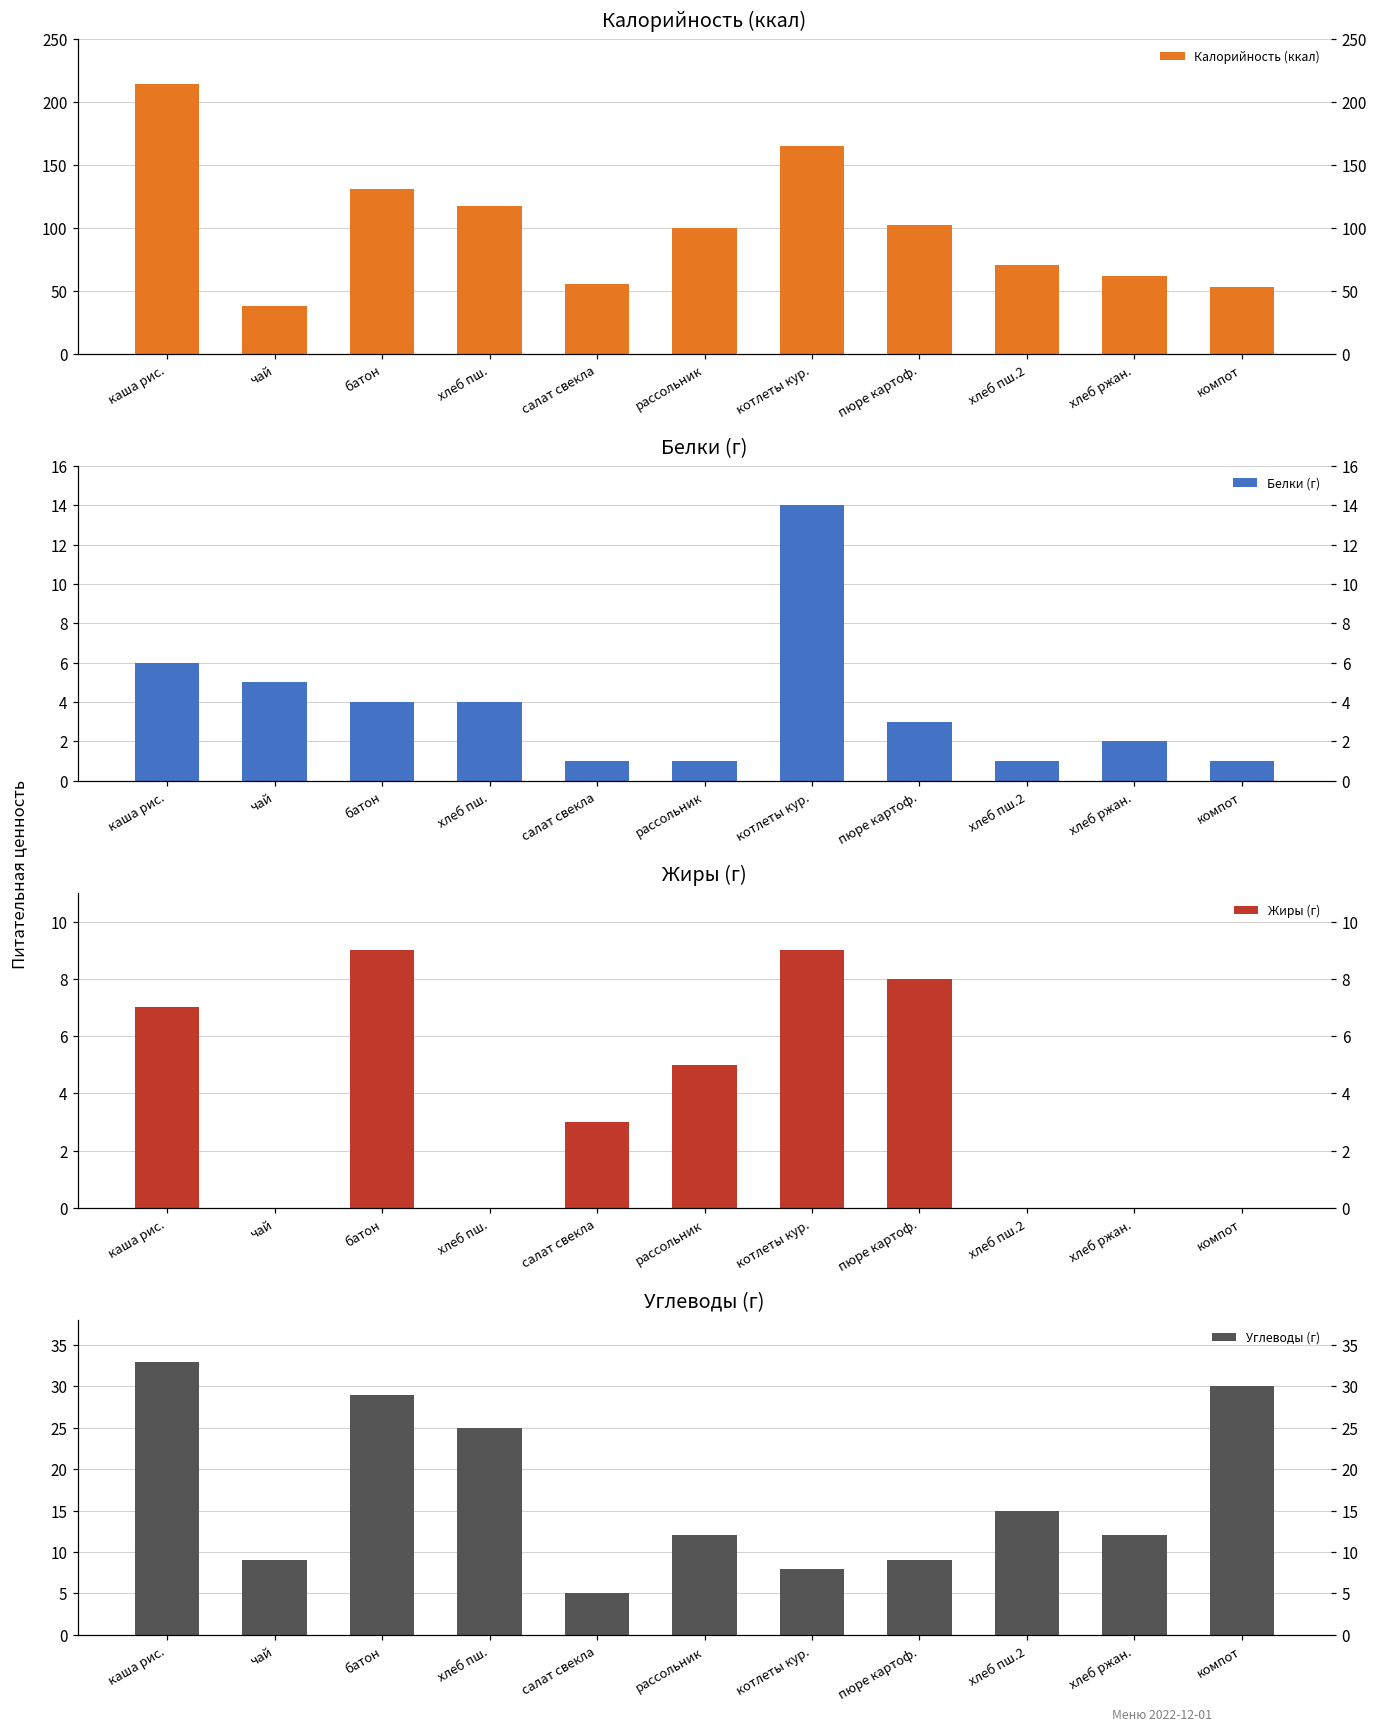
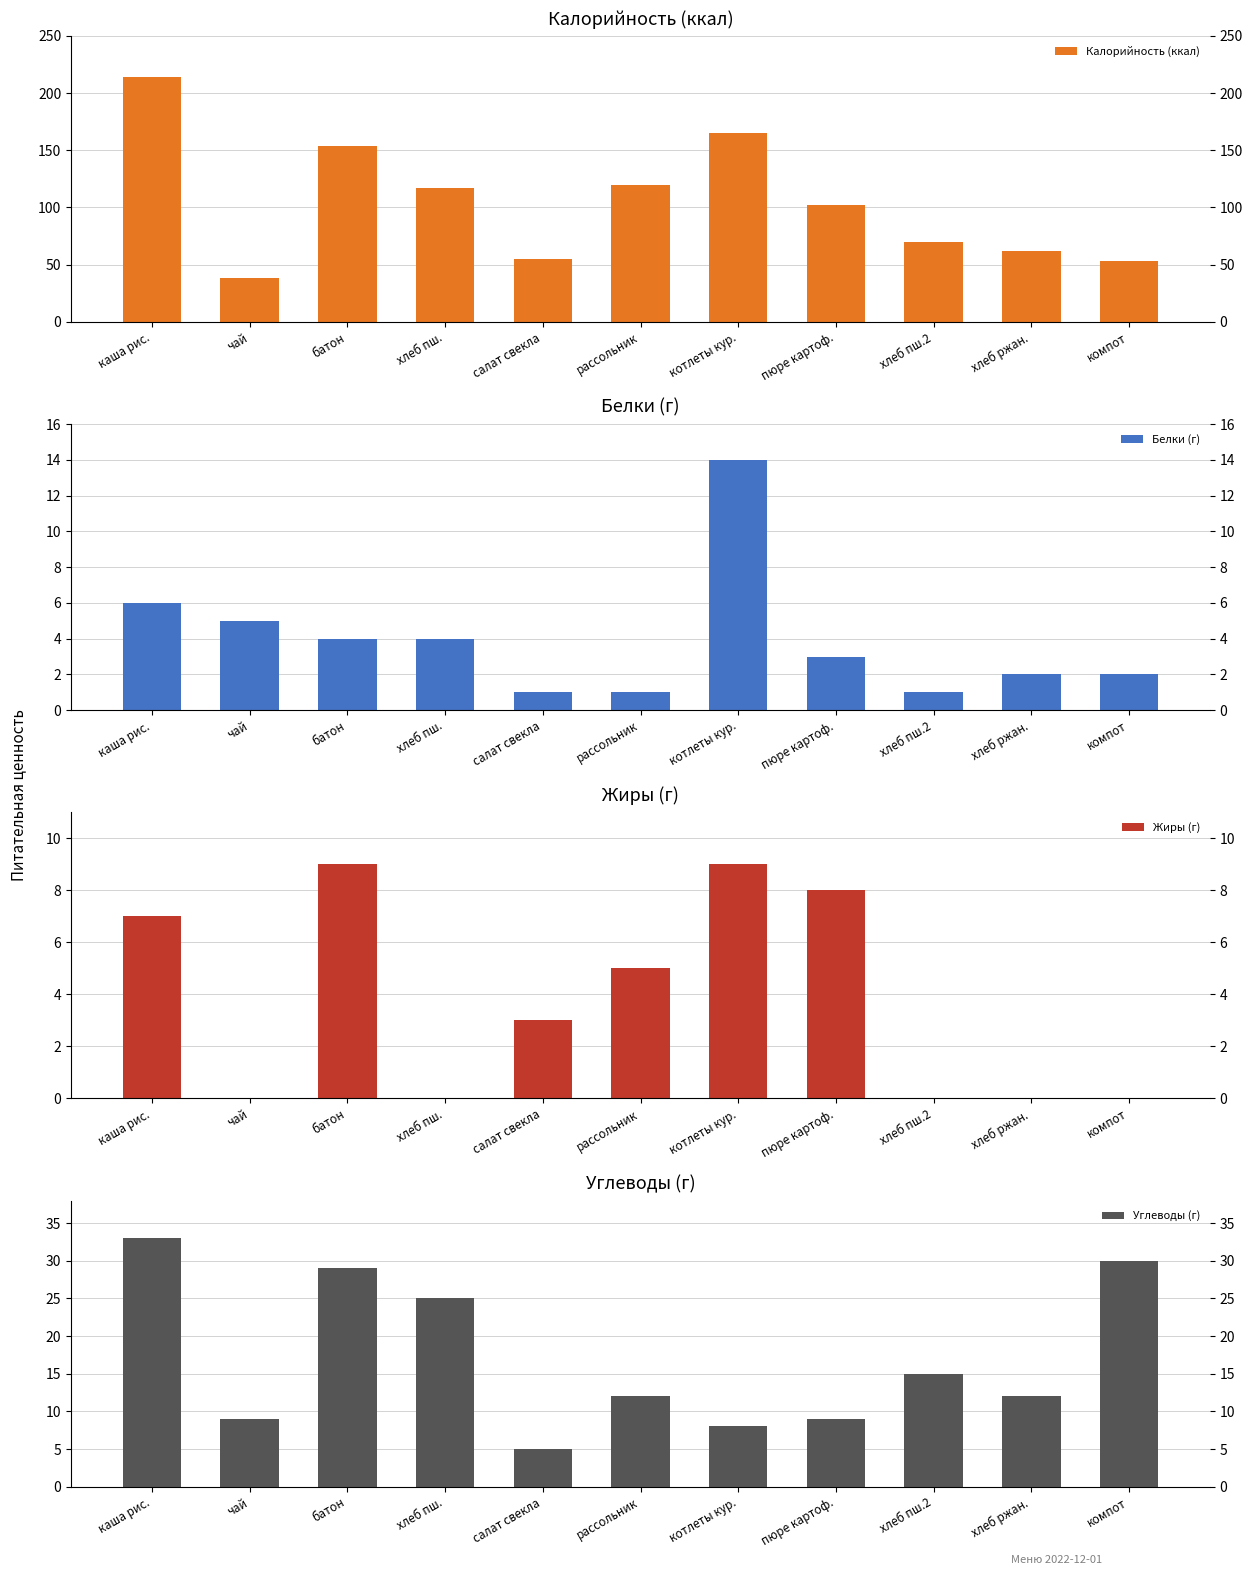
  {
    "Калорийность (ккал)": {
      "каша рис.": 214,
      "чай": 38,
-     "батон": 131,
+     "батон": 154,
      "хлеб пш.": 117,
      "салат свекла": 55,
-     "рассольник": 100,
+     "рассольник": 120,
      "котлеты кур.": 165,
      "пюре картоф.": 102,
      "хлеб пш.2": 70,
      "хлеб ржан.": 62,
      "компот": 53
    },
    "Белки (г)": {
      "каша рис.": 6,
      "чай": 5,
      "батон": 4,
      "хлеб пш.": 4,
      "салат свекла": 1,
      "рассольник": 1,
      "котлеты кур.": 14,
      "пюре картоф.": 3,
      "хлеб пш.2": 1,
      "хлеб ржан.": 2,
-     "компот": 1
+     "компот": 2
    },
    "Жиры (г)": {
      "каша рис.": 7.0,
      "чай": 0.0,
      "батон": 9.0,
      "хлеб пш.": 0.0,
      "салат свекла": 3.0,
      "рассольник": 5.0,
      "котлеты кур.": 9.0,
      "пюре картоф.": 8.0,
      "хлеб пш.2": 0.0,
      "хлеб ржан.": 0.0,
      "компот": 0.0
    },
    "Углеводы (г)": {
      "каша рис.": 33,
      "чай": 9,
      "батон": 29,
      "хлеб пш.": 25,
      "салат свекла": 5,
      "рассольник": 12,
      "котлеты кур.": 8,
      "пюре картоф.": 9,
      "хлеб пш.2": 15,
      "хлеб ржан.": 12,
      "компот": 30
    }
  }
